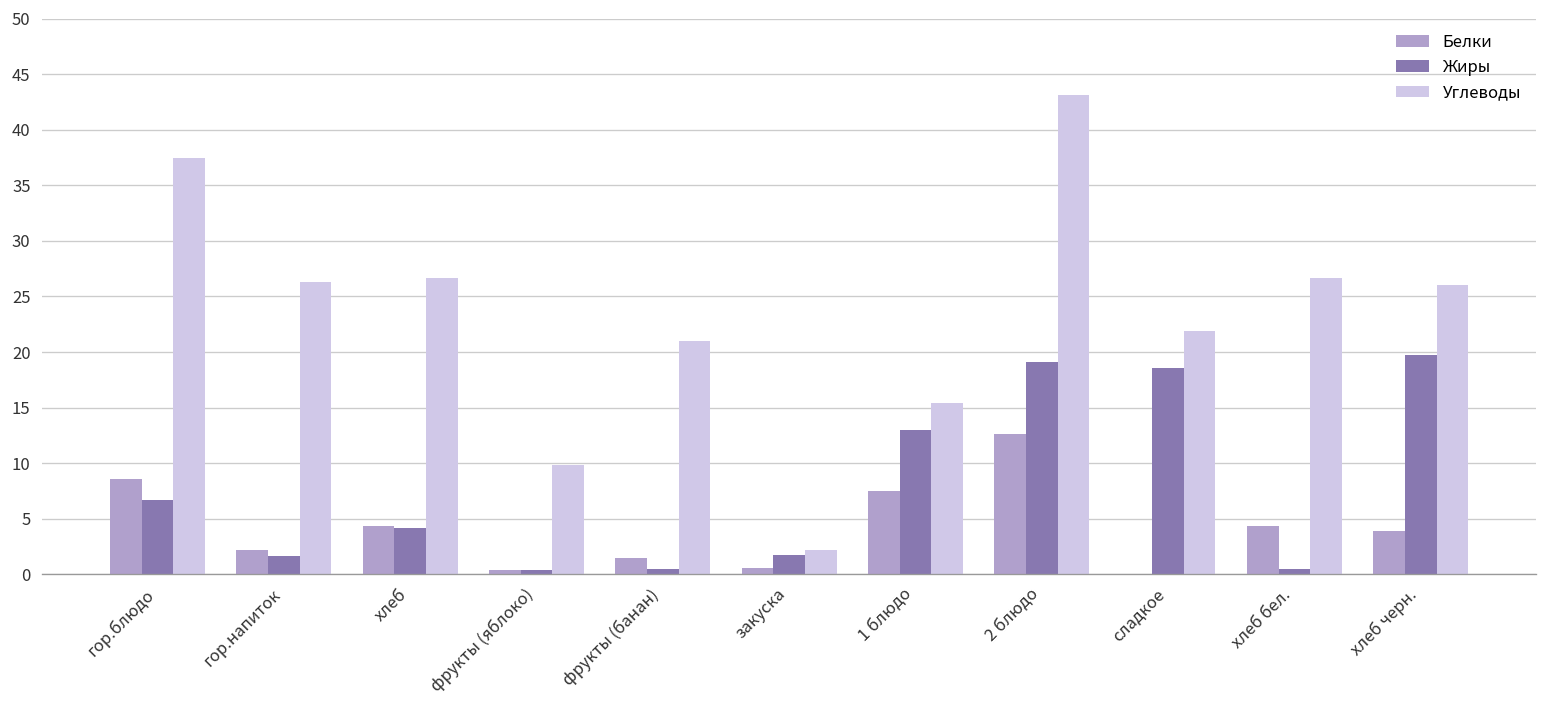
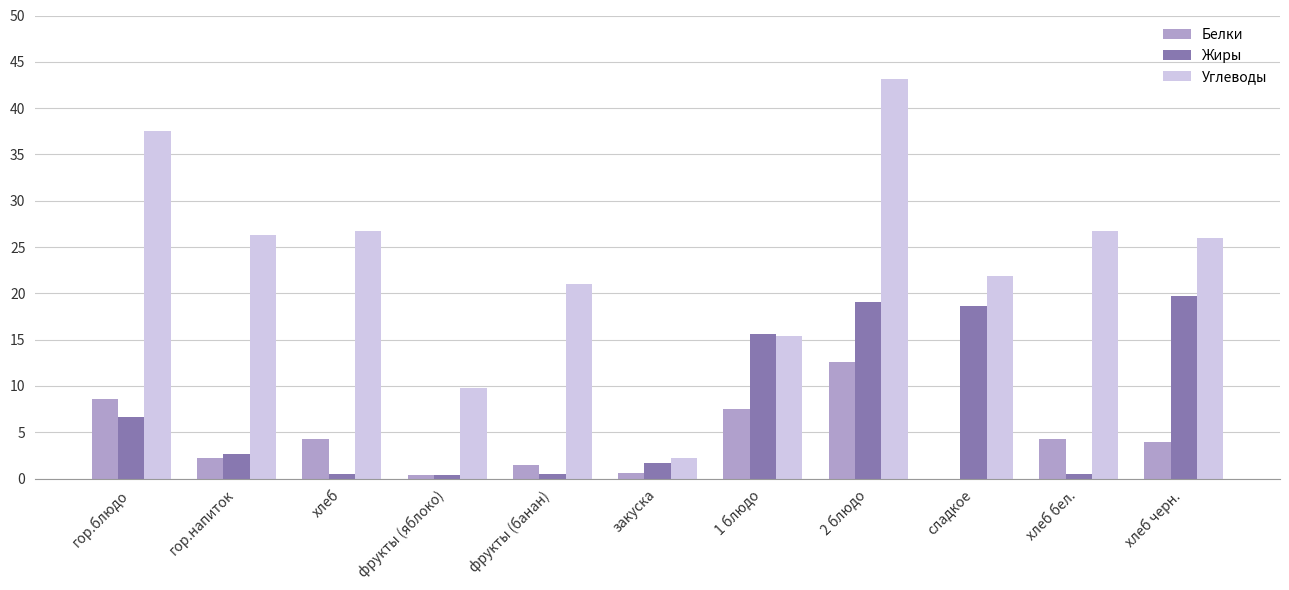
  {
    "Жиры": {
      "гор.блюдо": 7,
-     "гор.напиток": 2,
-     "хлеб": 4,
+     "гор.напиток": 3,
+     "хлеб": 1,
      "фрукты (яблоко)": 0,
      "фрукты (банан)": 1,
      "закуска": 2,
-     "1 блюдо": 13,
+     "1 блюдо": 16,
      "2 блюдо": 19,
      "сладкое": 19,
      "хлеб бел.": 1,
      "хлеб черн.": 20
    }
  }
